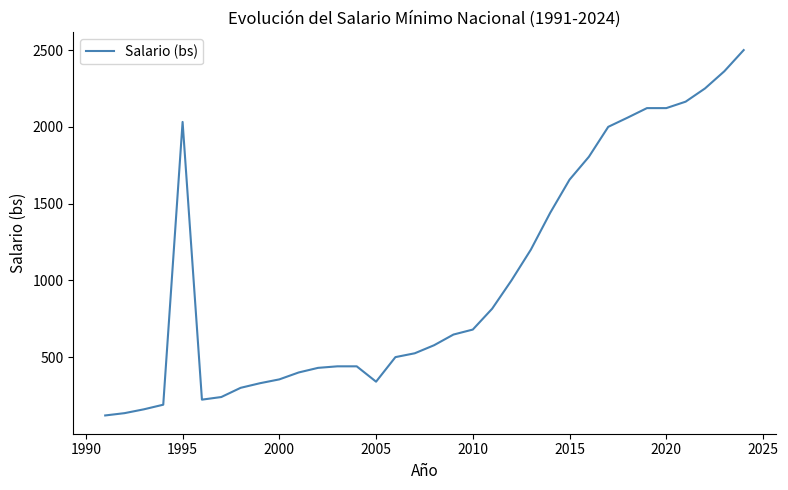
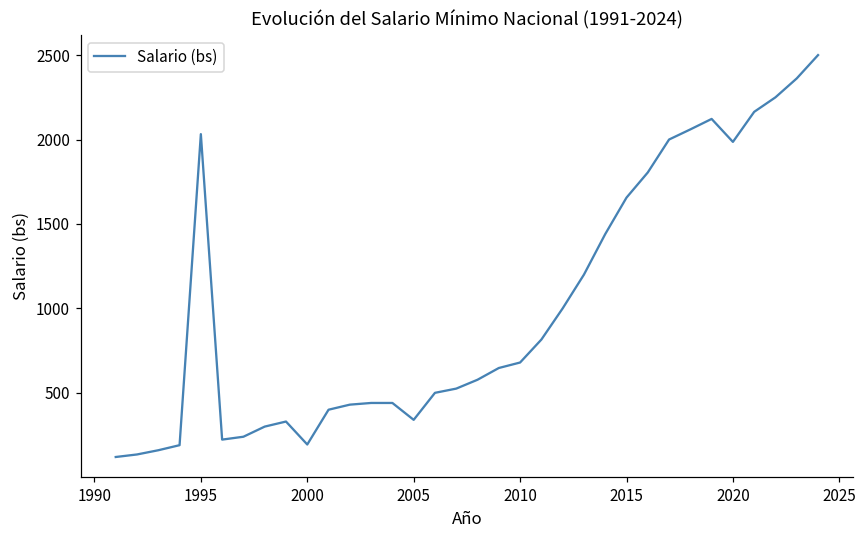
  {
    "1995": 2030,
-   "2000": 360,
+   "2000": 190,
    "2005": 340,
    "2010": 680,
    "2015": 1660,
-   "2020": 2120
+   "2020": 1990
  }
